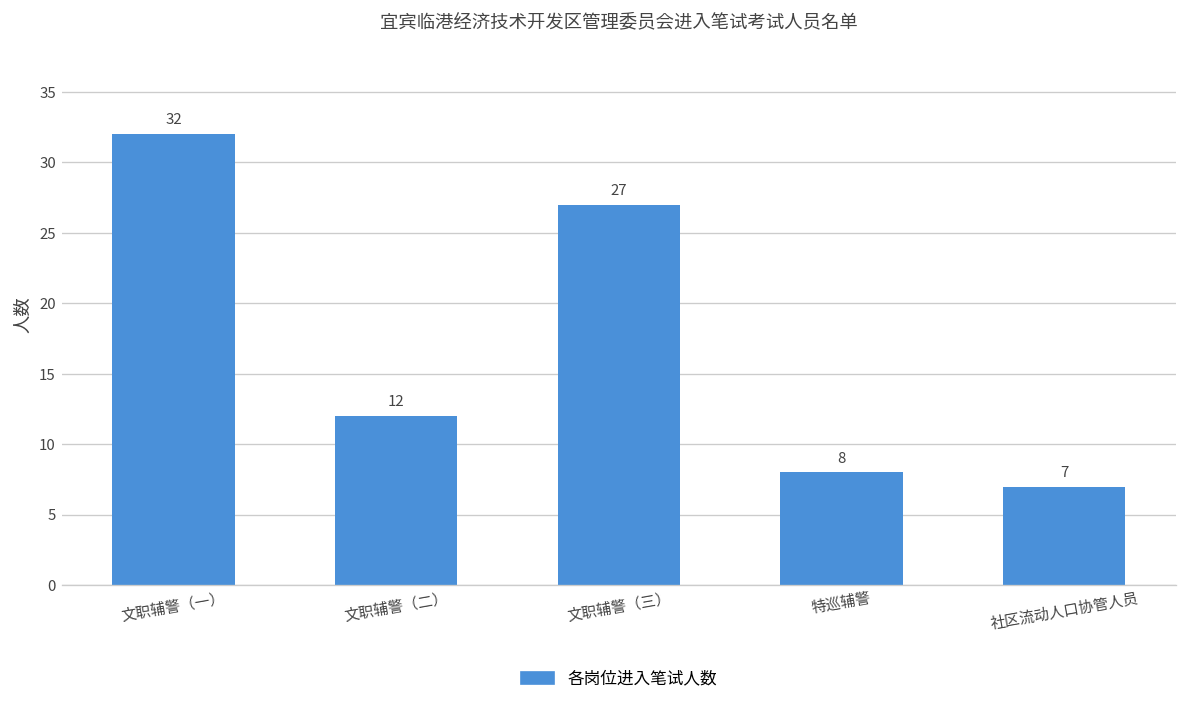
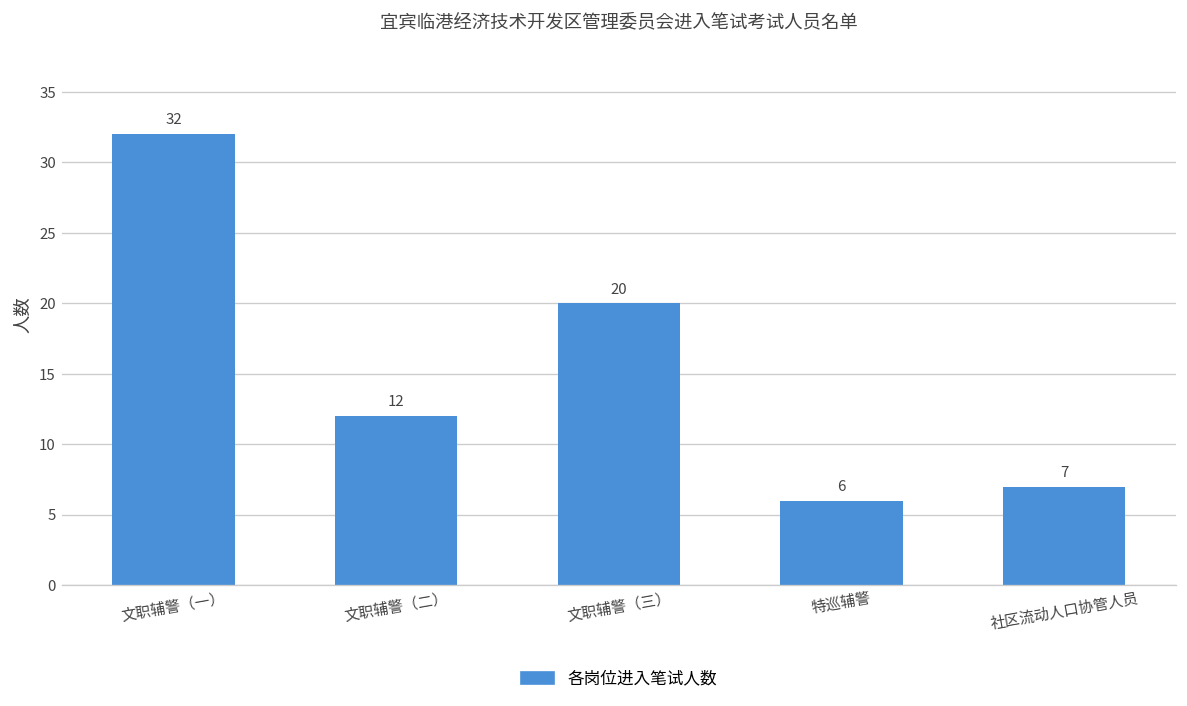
  {
    "文职辅警（一）": 32,
    "文职辅警（二）": 12,
-   "文职辅警（三）": 27,
-   "特巡辅警": 8,
+   "文职辅警（三）": 20,
+   "特巡辅警": 6,
    "社区流动人口协管人员": 7
  }
